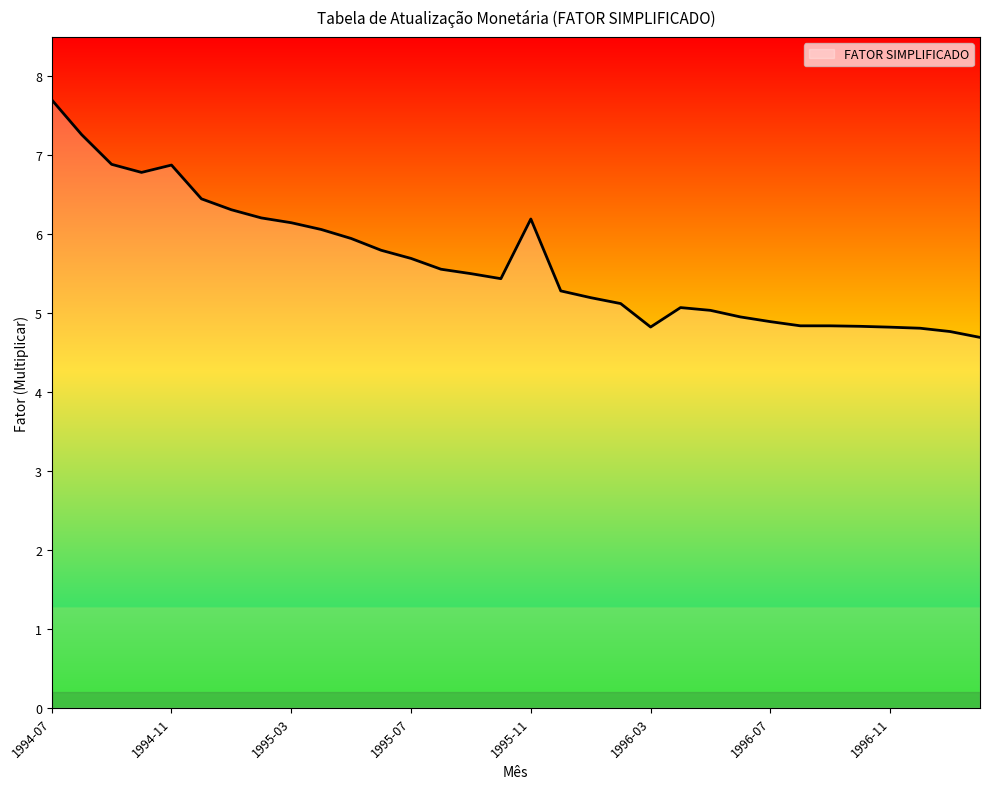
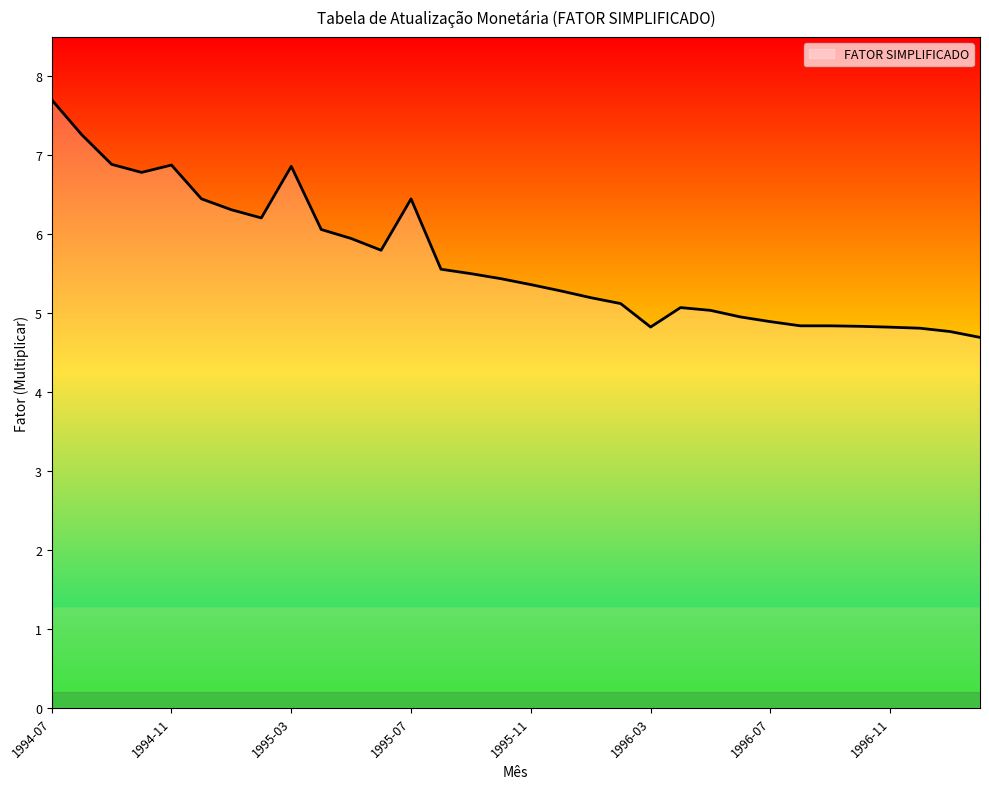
  {
    "1994-07": 7.7,
    "1994-11": 6.9,
-   "1995-03": 6.1,
-   "1995-07": 5.7,
-   "1995-11": 6.2,
+   "1995-03": 6.9,
+   "1995-07": 6.4,
+   "1995-11": 5.4,
    "1996-03": 4.8,
    "1996-07": 4.9,
    "1996-11": 4.8
  }
